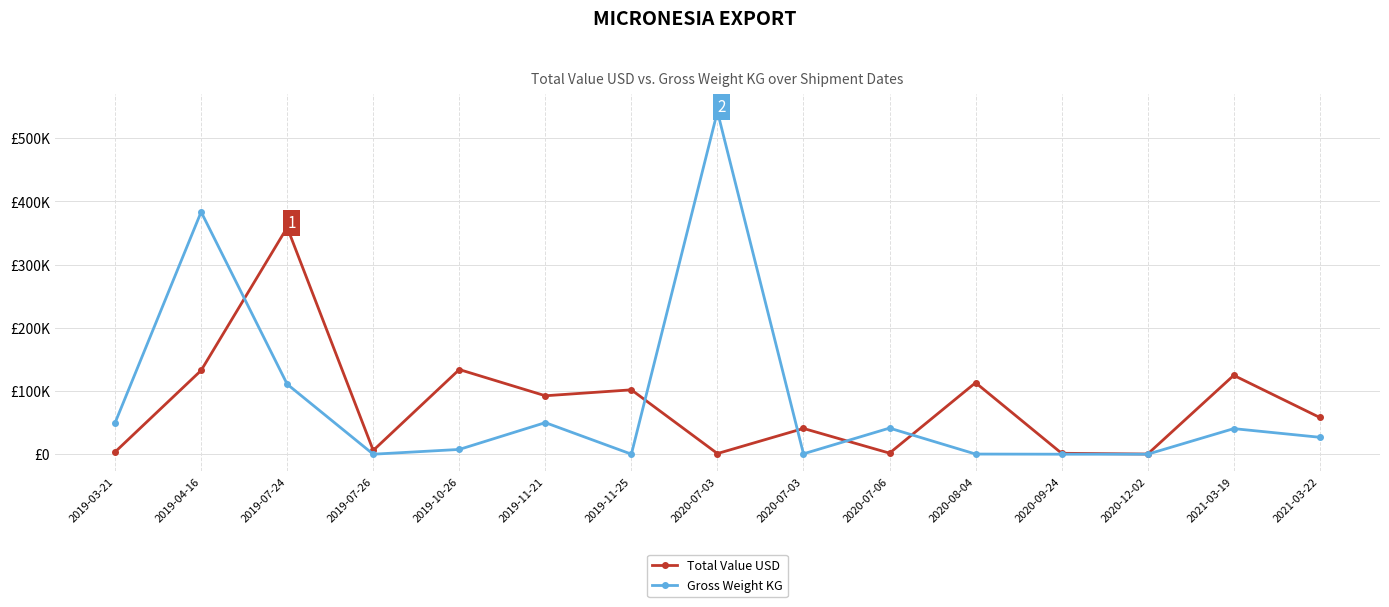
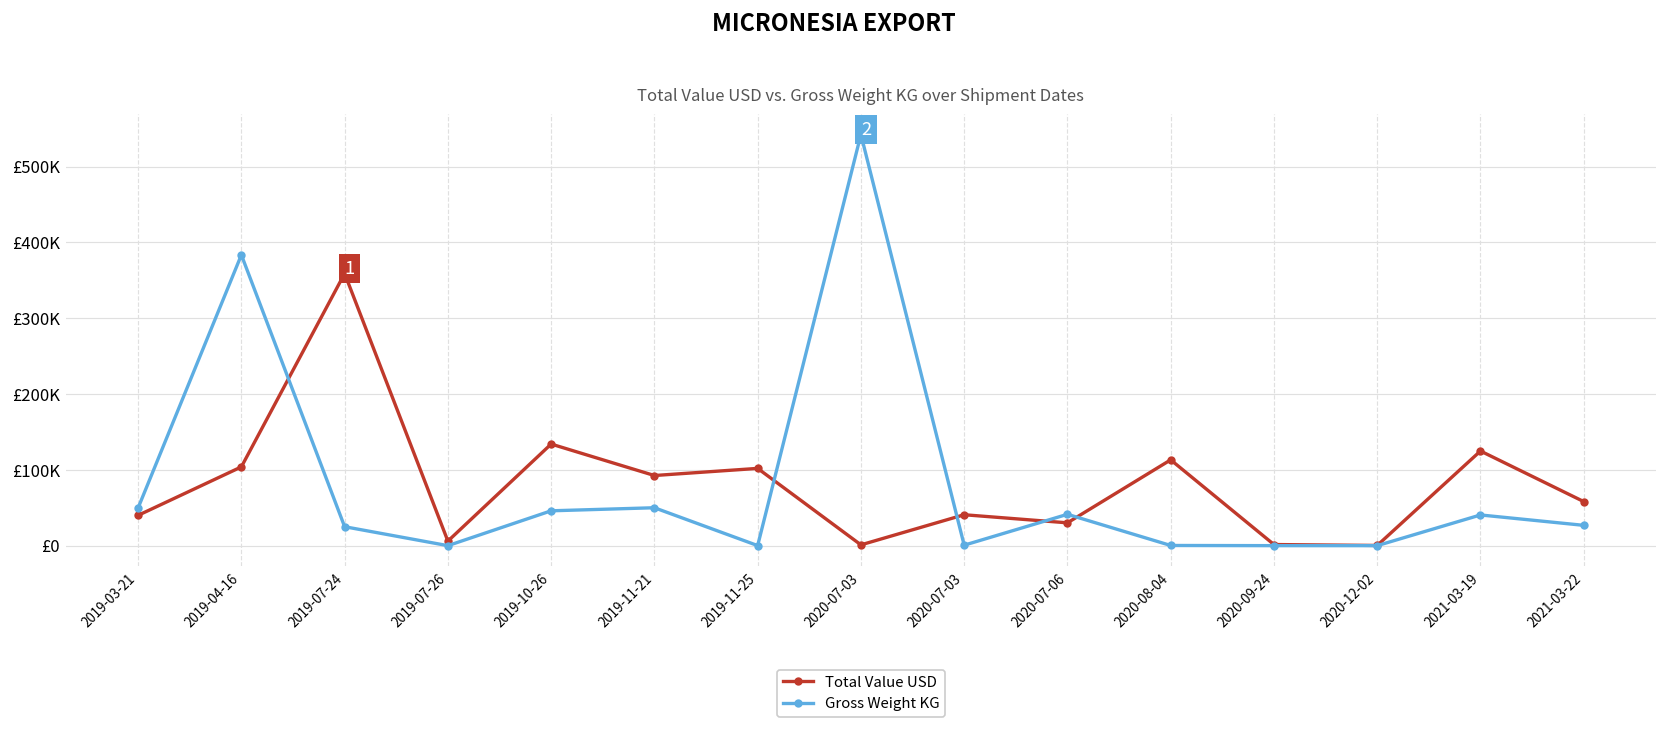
  {
    "Total Value USD": {
-     "2019-03-21": "£0",
-     "2019-04-16": "£130000",
+     "2019-03-21": "£40000",
+     "2019-04-16": "£100000",
      "2019-07-26": "£10000",
      "2019-10-26": "£130000",
      "2019-11-21": "£90000",
      "2019-11-25": "£100000",
-     "2020-07-06": "£0",
+     "2020-07-06": "£30000",
      "2020-08-04": "£110000",
      "2021-03-19": "£120000",
      "2021-03-22": "£60000"
    },
    "Gross Weight KG": {
      "2019-03-21": "£50000",
      "2019-04-16": "£380000",
-     "2019-07-24": "£110000",
+     "2019-07-24": "£20000",
      "2019-07-26": "£0",
-     "2019-10-26": "£10000",
+     "2019-10-26": "£50000",
      "2019-11-21": "£50000",
      "2019-11-25": "£0",
      "2020-07-06": "£40000",
      "2020-08-04": "£0",
      "2021-03-19": "£40000",
      "2021-03-22": "£30000"
    }
  }
